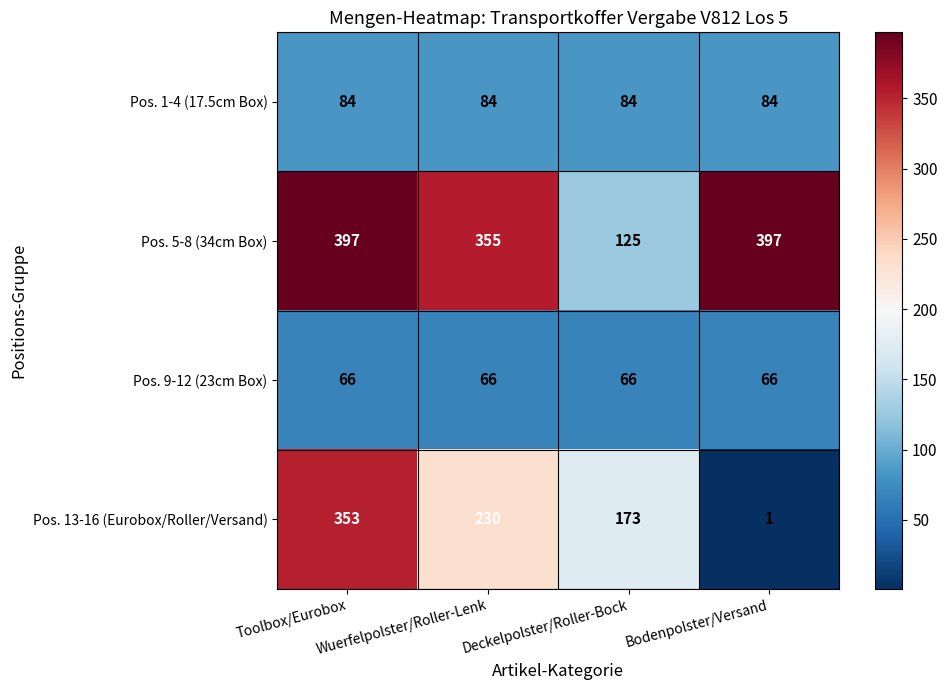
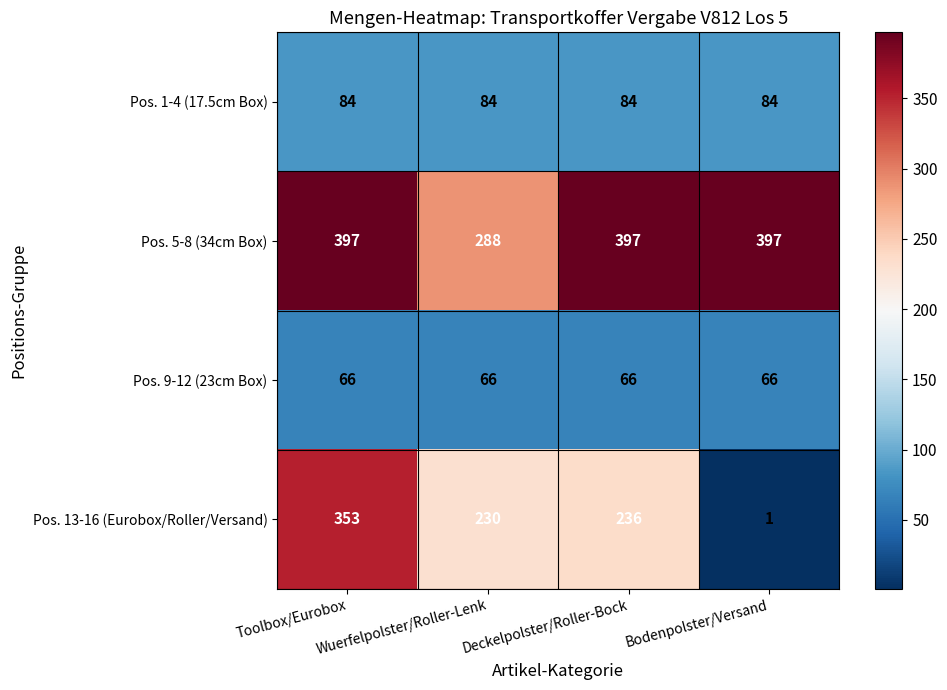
  {
    "Pos. 1-4 (17.5cm Box)": {
      "Toolbox/Eurobox": 84,
      "Wuerfelpolster/Roller-Lenk": 84,
      "Deckelpolster/Roller-Bock": 84,
      "Bodenpolster/Versand": 84
    },
    "Pos. 5-8 (34cm Box)": {
      "Toolbox/Eurobox": 397,
-     "Wuerfelpolster/Roller-Lenk": 355,
-     "Deckelpolster/Roller-Bock": 125,
+     "Wuerfelpolster/Roller-Lenk": 288,
+     "Deckelpolster/Roller-Bock": 397,
      "Bodenpolster/Versand": 397
    },
    "Pos. 9-12 (23cm Box)": {
      "Toolbox/Eurobox": 66,
      "Wuerfelpolster/Roller-Lenk": 66,
      "Deckelpolster/Roller-Bock": 66,
      "Bodenpolster/Versand": 66
    },
    "Pos. 13-16 (Eurobox/Roller/Versand)": {
      "Toolbox/Eurobox": 353,
-     "Deckelpolster/Roller-Bock": 173,
+     "Deckelpolster/Roller-Bock": 236,
      "Bodenpolster/Versand": 1
    }
  }
